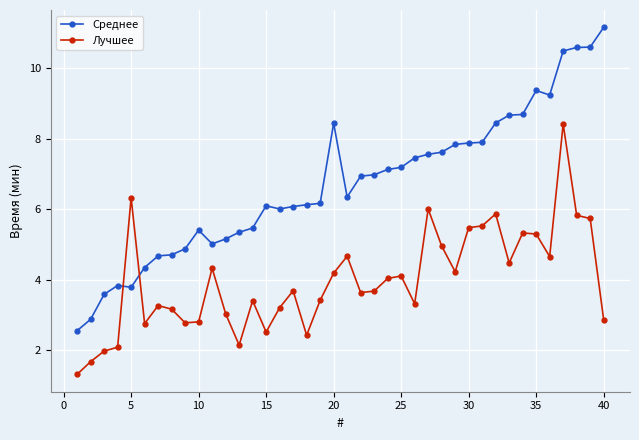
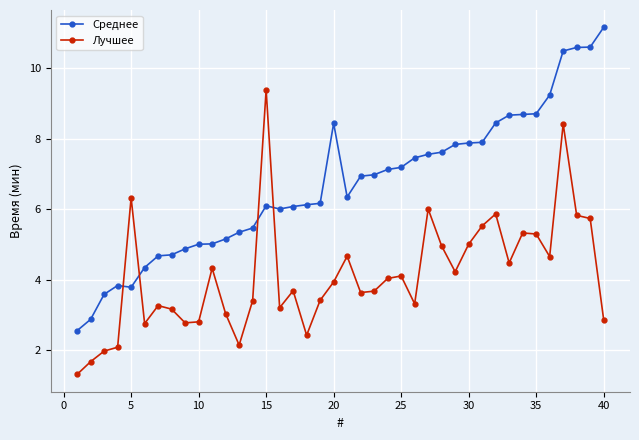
  {
    "Среднее": {
      "5": 3.8,
-     "10": 5.4,
+     "10": 5.0,
      "15": 6.1,
      "20": 8.4,
      "25": 7.2,
      "30": 7.9,
-     "35": 9.4,
+     "35": 8.7,
      "40": 11.2
    },
    "Лучшее": {
      "5": 6.3,
      "10": 2.8,
-     "15": 2.5,
-     "20": 4.2,
+     "15": 9.4,
+     "20": 3.9,
      "25": 4.1,
-     "30": 5.5,
+     "30": 5.0,
      "35": 5.3,
      "40": 2.9
    }
  }
